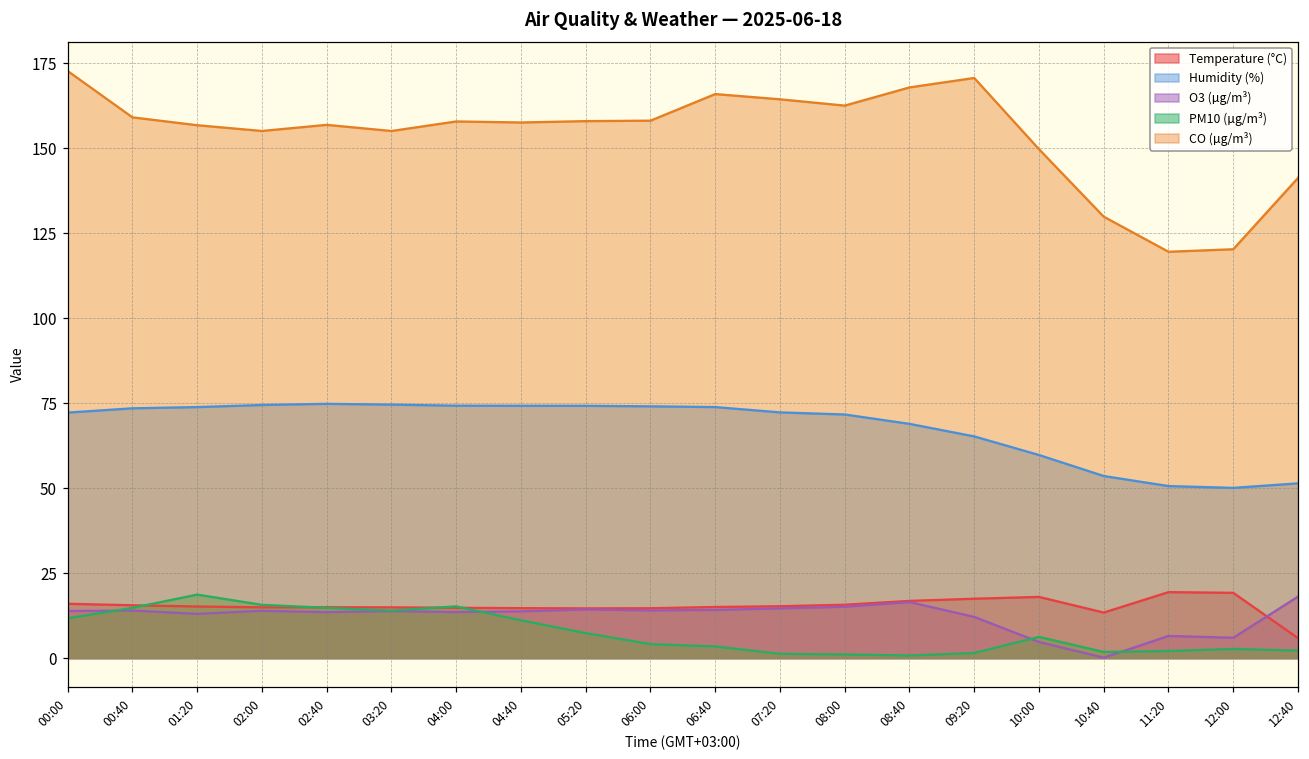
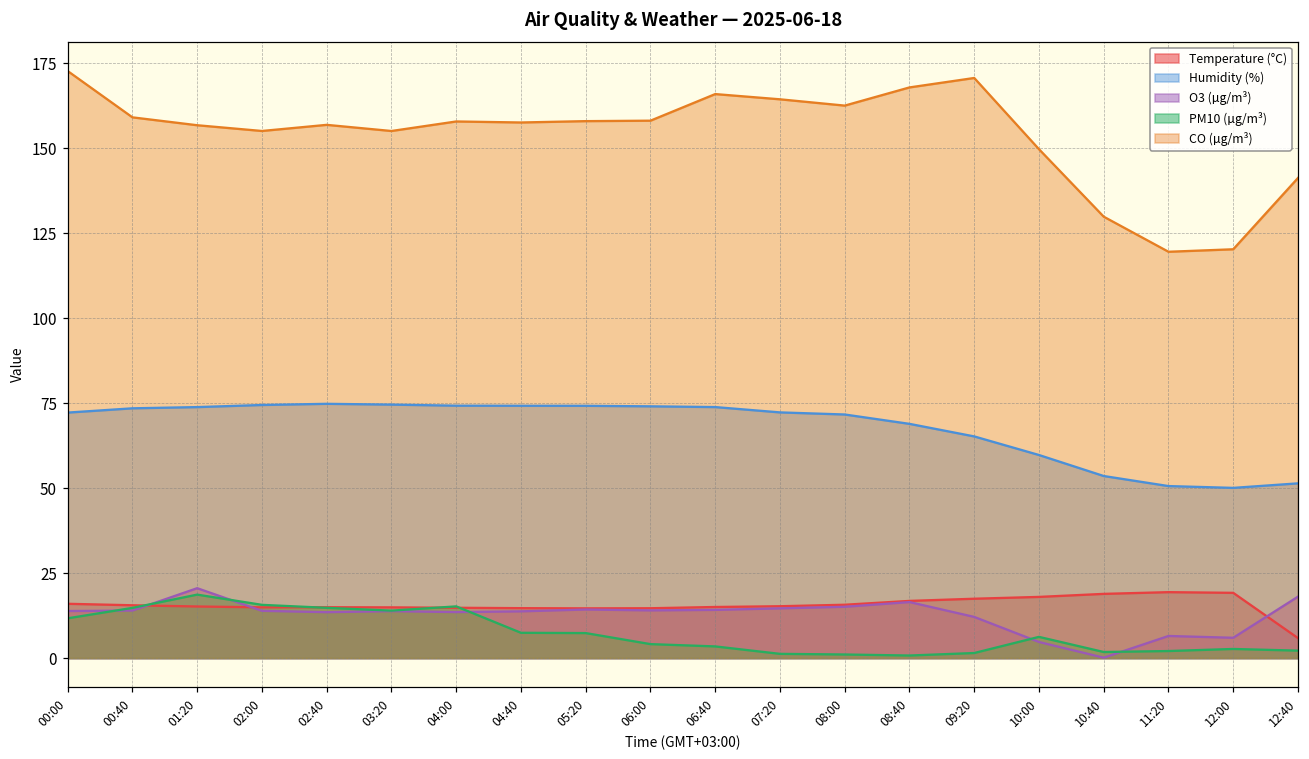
  {
    "Temperature (°C)": {
      "00:00": 16,
      "01:20": 15,
      "03:20": 15,
      "04:40": 15,
      "06:40": 15,
      "09:20": 17,
      "10:00": 18,
-     "10:40": 13,
+     "10:40": 19,
      "11:20": 19,
      "12:00": 19,
      "12:40": 6
    },
    "Humidity (%)": {
      "00:00": 72,
      "00:40": 74,
      "01:20": 74,
      "02:00": 74,
      "02:40": 75,
      "03:20": 75,
      "04:00": 74,
      "04:40": 74,
      "05:20": 74,
      "06:00": 74,
      "06:40": 74,
      "07:20": 72,
      "08:00": 72,
      "08:40": 69,
      "09:20": 65,
      "10:00": 60,
      "10:40": 54,
      "11:20": 51,
      "12:00": 50,
      "12:40": 51
    },
    "O3 (µg/m³)": {
      "00:00": 14,
-     "01:20": 13,
+     "01:20": 21,
      "02:00": 14,
      "02:40": 14,
      "04:00": 14,
      "04:40": 14,
      "06:40": 14,
      "09:20": 12,
      "10:00": 5,
      "10:40": 0,
      "11:20": 7,
      "12:00": 6,
      "12:40": 18
    },
    "PM10 (µg/m³)": {
      "00:00": 12,
      "01:20": 19,
-     "04:40": 11,
+     "04:40": 7,
      "05:20": 7,
      "06:00": 4,
      "06:40": 3,
      "07:20": 1,
      "08:00": 1,
      "08:40": 1,
      "09:20": 1,
      "10:00": 6,
      "10:40": 2,
      "11:20": 2,
      "12:00": 3,
      "12:40": 2
    },
    "CO (µg/m³)": {
      "00:00": 173,
      "00:40": 159,
      "01:20": 157,
      "02:00": 155,
      "02:40": 157,
      "03:20": 155,
      "04:00": 158,
      "04:40": 158,
      "05:20": 158,
      "06:00": 158,
      "06:40": 166,
      "07:20": 164,
      "08:00": 163,
      "08:40": 168,
      "09:20": 171,
      "10:00": 150,
      "10:40": 130,
      "11:20": 120,
      "12:00": 120,
      "12:40": 141
    }
  }
